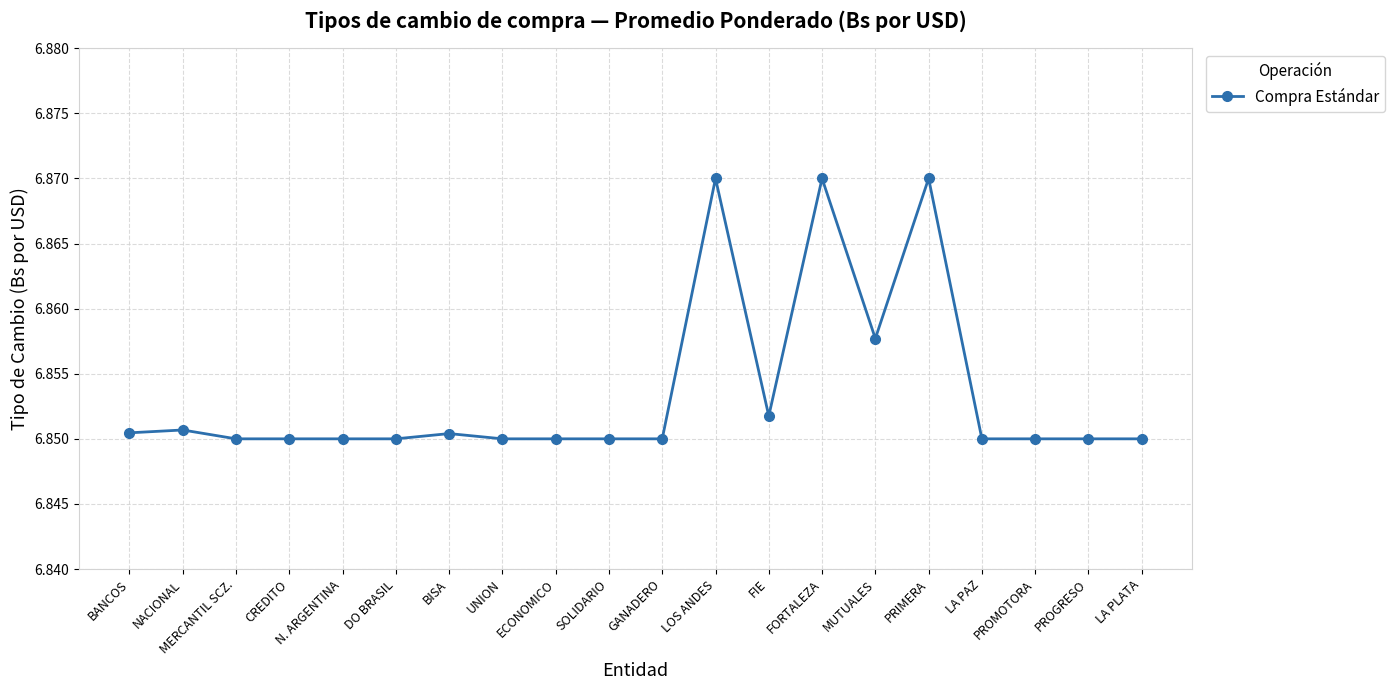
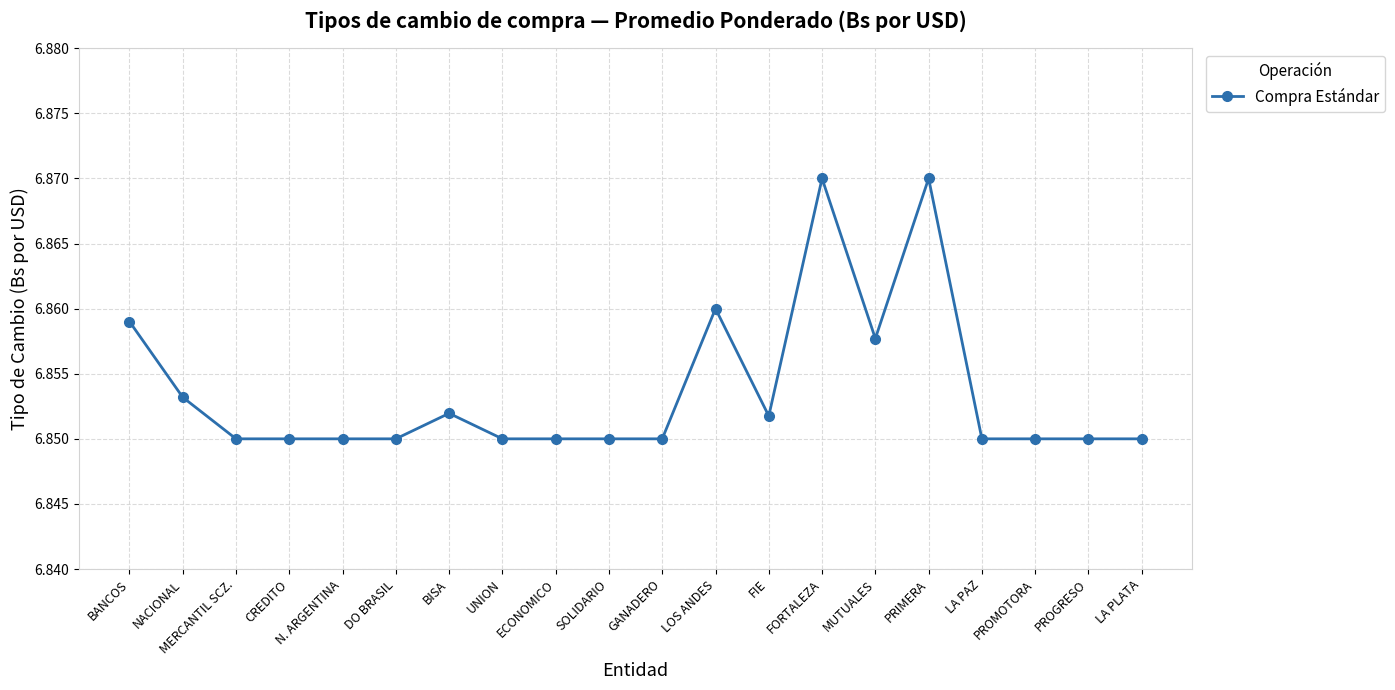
  {
-   "BANCOS": 6.8505,
-   "NACIONAL": 6.8507,
+   "BANCOS": 6.8590,
+   "NACIONAL": 6.8532,
    "MERCANTIL SCZ.": 6.8500,
    "CREDITO": 6.8500,
    "N. ARGENTINA": 6.8500,
    "DO BRASIL": 6.8500,
-   "BISA": 6.8504,
+   "BISA": 6.8520,
    "UNION": 6.8500,
    "ECONOMICO": 6.8500,
    "SOLIDARIO": 6.8500,
    "GANADERO": 6.8500,
-   "LOS ANDES": 6.87,
+   "LOS ANDES": 6.86,
    "FIE": 6.8518,
    "FORTALEZA": 6.8700,
    "MUTUALES": 6.8577,
    "PRIMERA": 6.8700,
    "LA PAZ": 6.8500,
    "PROMOTORA": 6.8500,
    "PROGRESO": 6.8500,
    "LA PLATA": 6.8500
  }
